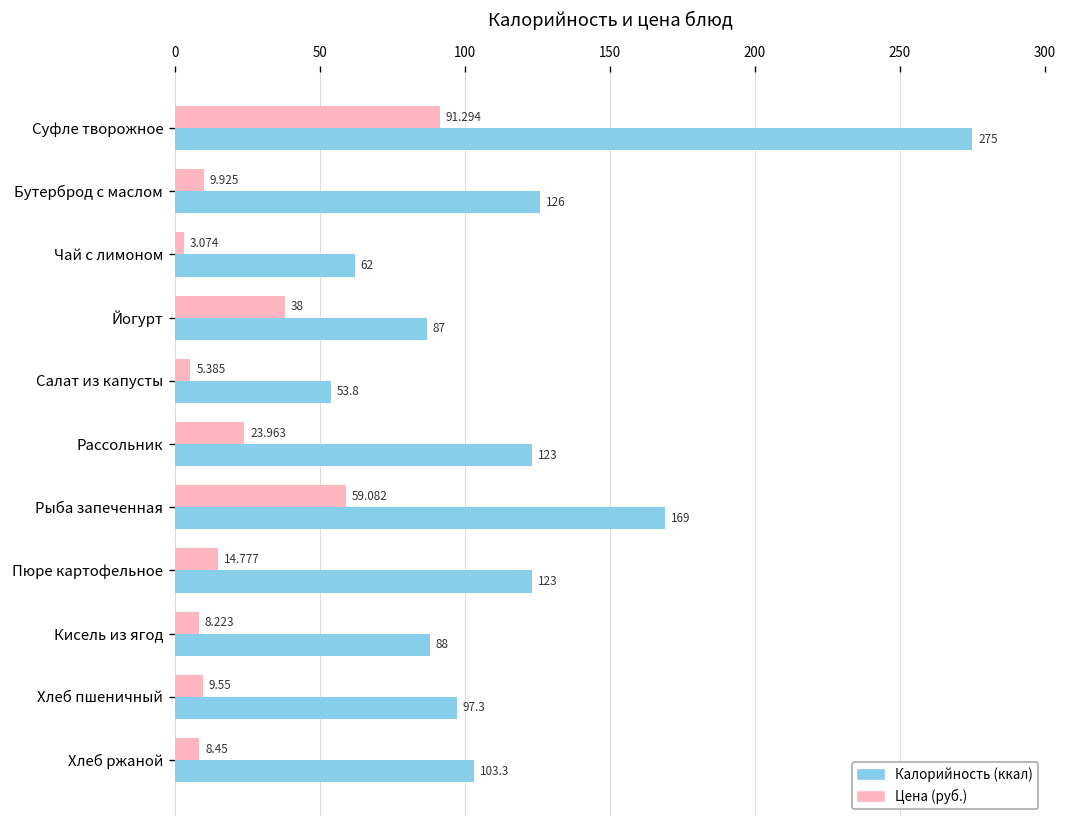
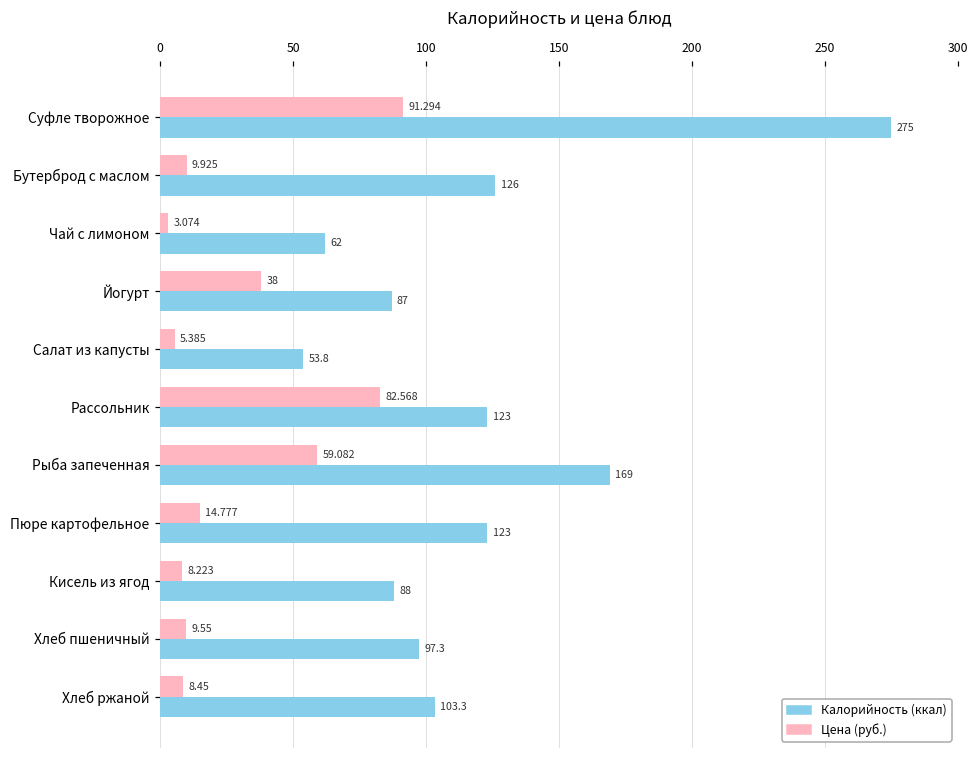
  {
    "Цена (руб.)": {
      "Суфле творожное": 91.294,
      "Бутерброд с маслом": 9.925,
      "Чай с лимоном": 3.074,
      "Йогурт": 38,
      "Салат из капусты": 5.385,
-     "Рассольник": 23.963,
+     "Рассольник": 82.568,
      "Рыба запеченная": 59.082,
      "Пюре картофельное": 14.777,
      "Кисель из ягод": 8.223,
      "Хлеб пшеничный": 9.55,
      "Хлеб ржаной": 8.45
    }
  }
